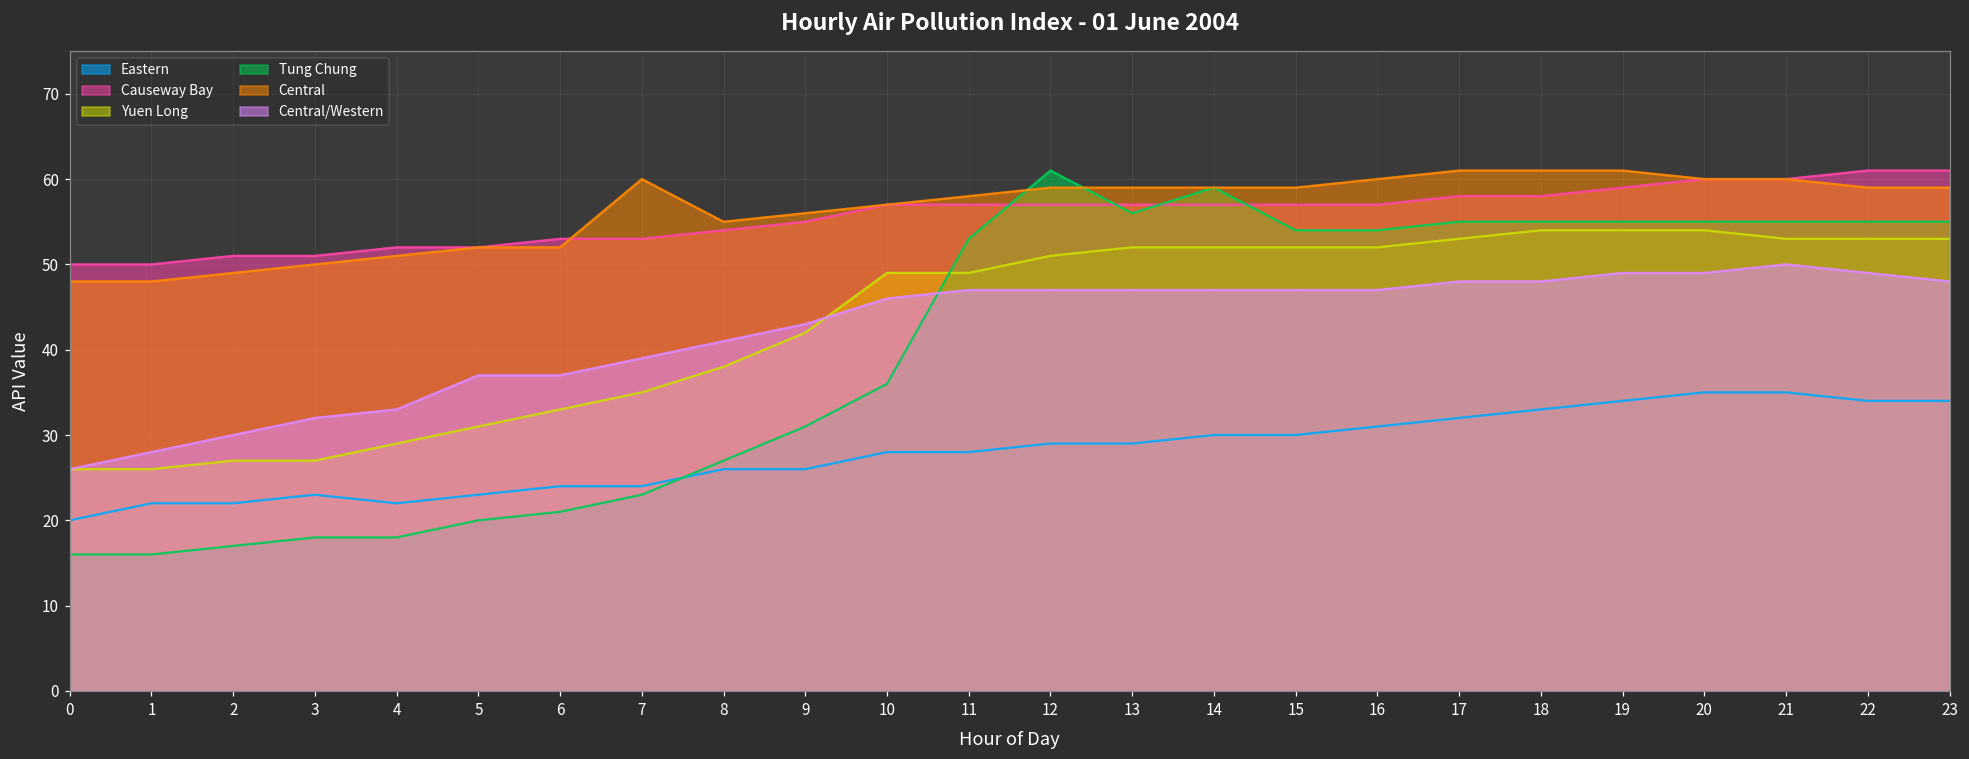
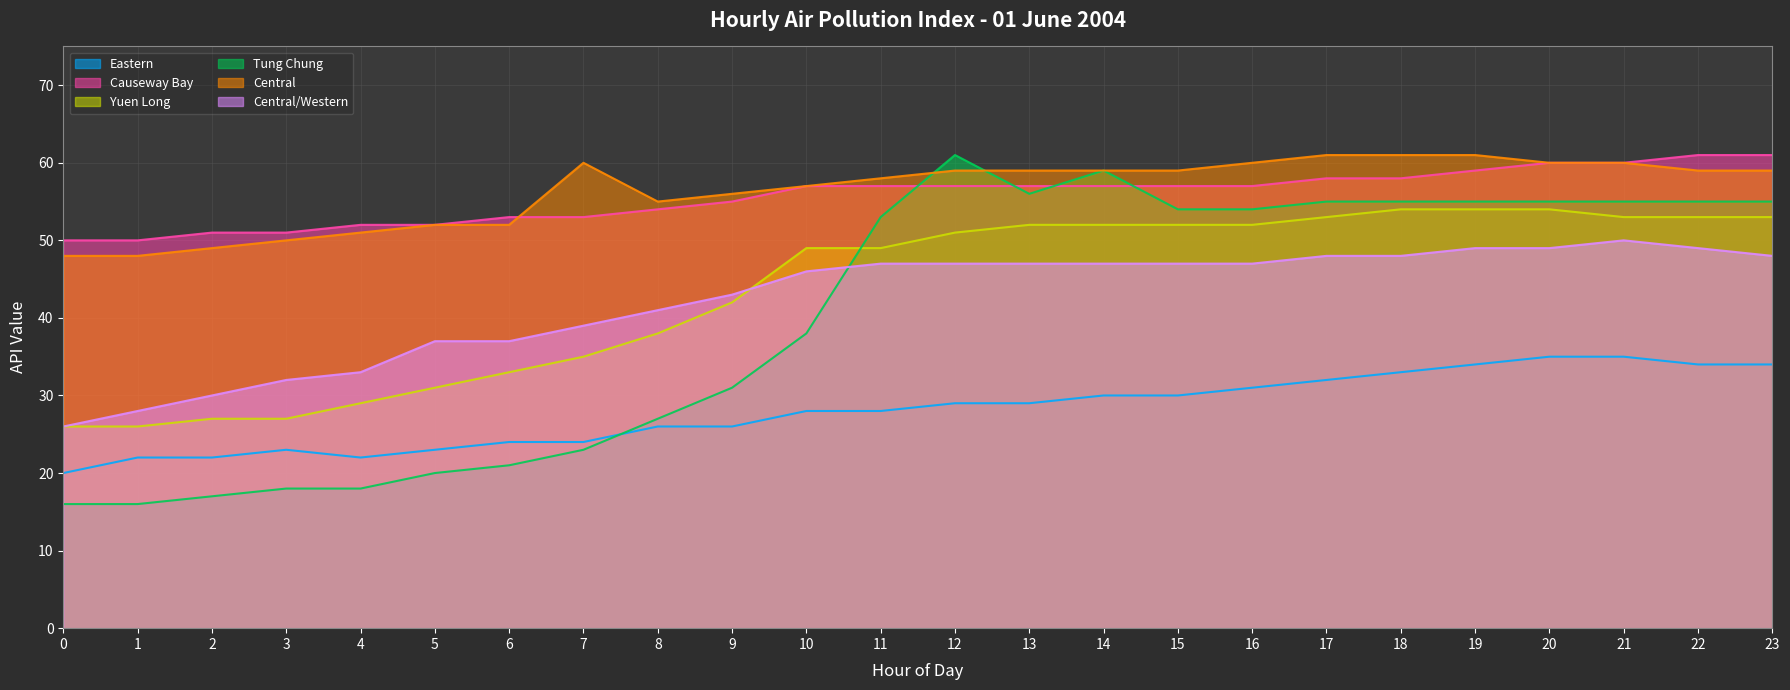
  {
    "Eastern": {
      "0": 20,
      "1": 22,
      "2": 22,
      "3": 23,
      "4": 22,
      "5": 23,
      "6": 24,
      "7": 24,
      "8": 26,
      "9": 26,
      "10": 28,
      "11": 28,
      "12": 29,
      "13": 29,
      "14": 30,
      "15": 30,
      "16": 31,
      "17": 32,
      "18": 33,
      "19": 34,
      "20": 35,
      "21": 35,
      "22": 34,
      "23": 34
    },
    "Causeway Bay": {
      "0": 50,
      "1": 50,
      "2": 51,
      "3": 51,
      "4": 52,
      "6": 53,
      "7": 53,
      "8": 54,
      "9": 55,
      "11": 57,
      "12": 57,
      "13": 57,
      "14": 57,
      "15": 57,
      "16": 57,
      "17": 58,
      "18": 58,
      "19": 59,
      "22": 61,
      "23": 61
    },
    "Yuen Long": {
      "1": 26,
      "2": 27,
      "3": 27,
      "4": 29,
      "5": 31,
      "6": 33,
      "7": 35,
      "8": 38,
      "9": 42,
      "10": 49,
      "11": 49,
      "12": 51,
      "13": 52,
      "14": 52,
      "15": 52,
      "16": 52,
      "17": 53,
      "18": 54,
      "19": 54,
      "20": 54,
      "21": 53,
      "22": 53,
      "23": 53
    },
    "Tung Chung": {
      "0": 16,
      "1": 16,
      "2": 17,
      "3": 18,
      "4": 18,
      "5": 20,
      "6": 21,
      "7": 23,
      "8": 27,
      "9": 31,
-     "10": 36,
+     "10": 38,
      "11": 53,
      "12": 61,
      "13": 56,
      "15": 54,
      "16": 54,
      "17": 55,
      "18": 55,
      "19": 55,
      "20": 55,
      "21": 55,
      "22": 55,
      "23": 55
    },
    "Central": {
      "0": 48,
      "1": 48,
      "2": 49,
      "3": 50,
      "4": 51,
      "6": 52,
      "7": 60,
      "8": 55,
      "9": 56,
      "11": 58,
      "12": 59,
      "13": 59,
      "15": 59,
      "16": 60,
      "17": 61,
      "18": 61,
      "19": 61,
      "22": 59,
      "23": 59
    },
    "Central/Western": {
      "1": 28,
      "2": 30,
      "3": 32,
      "4": 33,
      "5": 37,
      "6": 37,
      "7": 39,
      "8": 41,
      "9": 43,
      "10": 46,
      "11": 47,
      "12": 47,
      "13": 47,
      "14": 47,
      "15": 47,
      "16": 47,
      "17": 48,
      "18": 48,
      "19": 49,
      "20": 49,
      "21": 50,
      "22": 49,
      "23": 48
    }
  }
